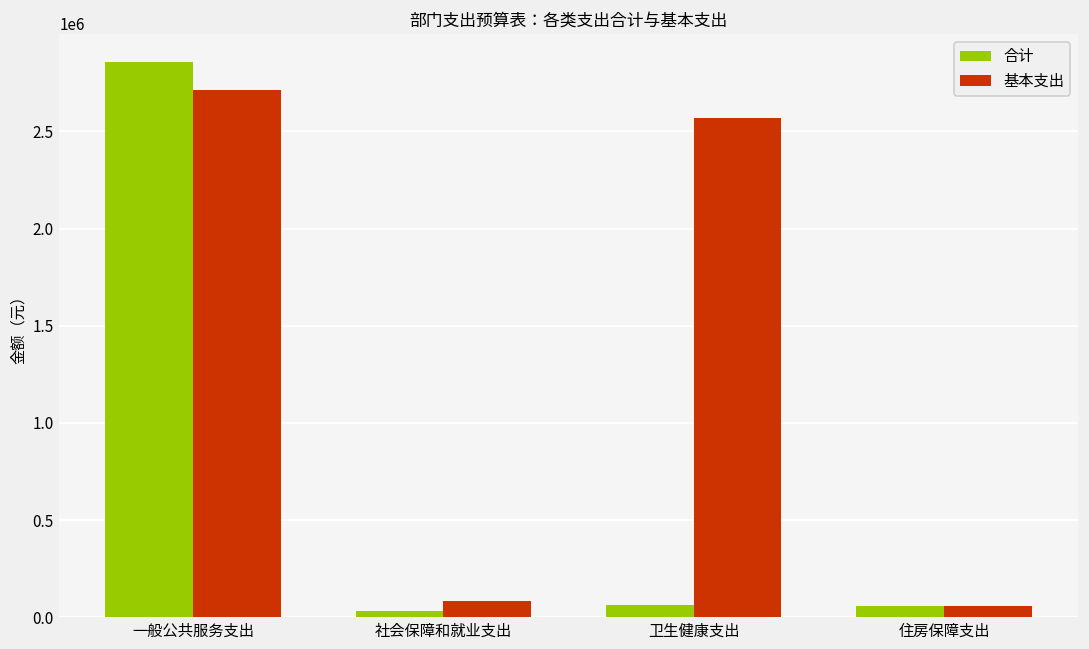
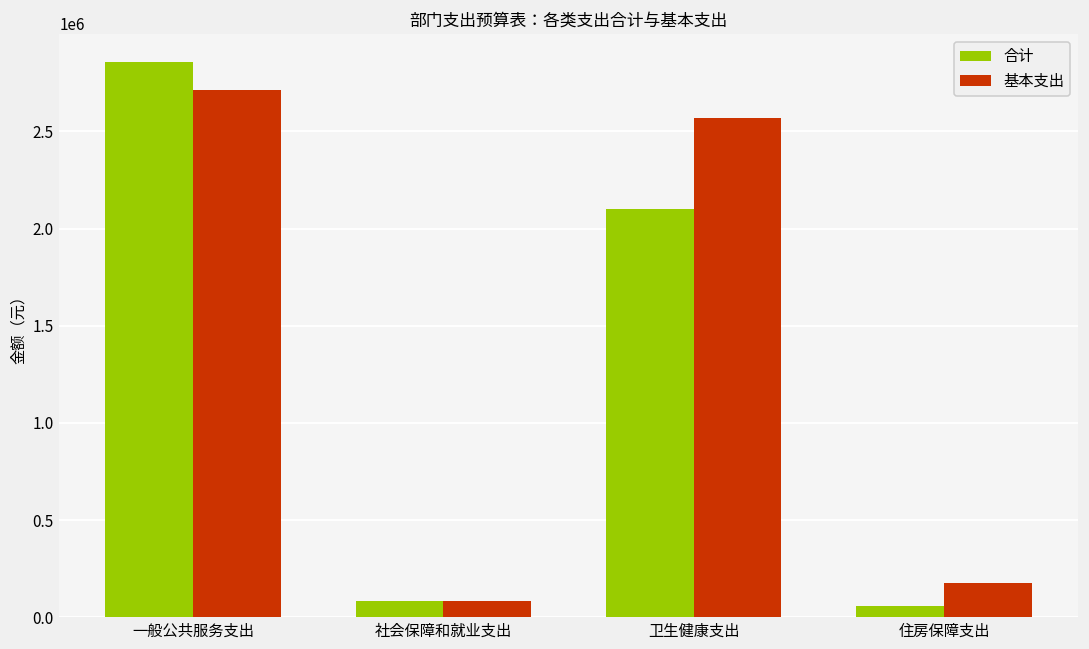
  {
    "合计": {
      "一般公共服务支出": 2860000,
-     "社会保障和就业支出": 30000,
-     "卫生健康支出": 60000,
+     "社会保障和就业支出": 80000,
+     "卫生健康支出": 2100000,
      "住房保障支出": 60000
    },
    "基本支出": {
      "一般公共服务支出": 2720000,
      "社会保障和就业支出": 80000,
      "卫生健康支出": 2570000,
-     "住房保障支出": 60000
+     "住房保障支出": 170000
    }
  }
